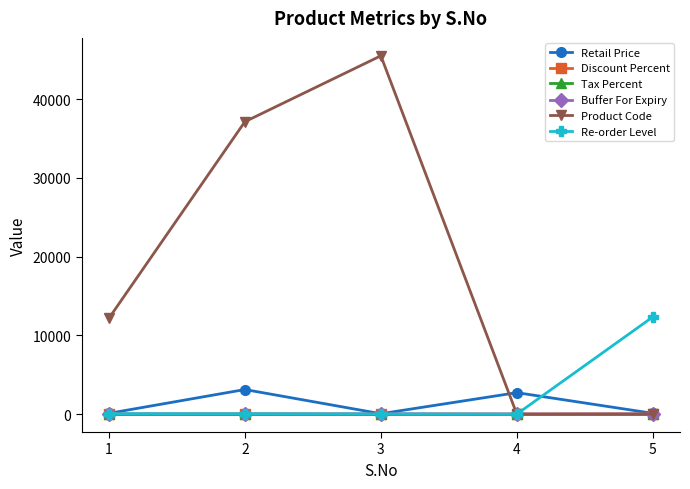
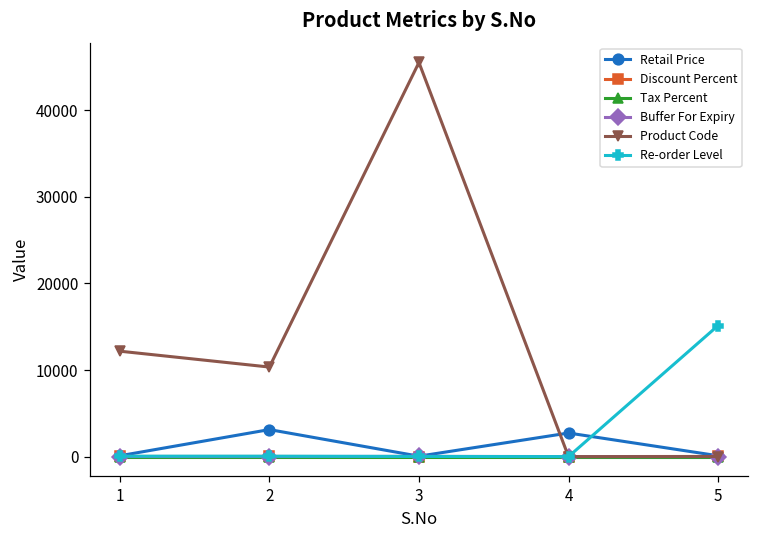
  {
    "Retail Price": {
      "2": 3000,
      "4": 3000
    },
    "Product Code": {
      "1": 12000,
-     "2": 37000,
+     "2": 10000,
      "3": 46000
    },
    "Re-order Level": {
-     "5": 12000
+     "5": 15000
    }
  }
